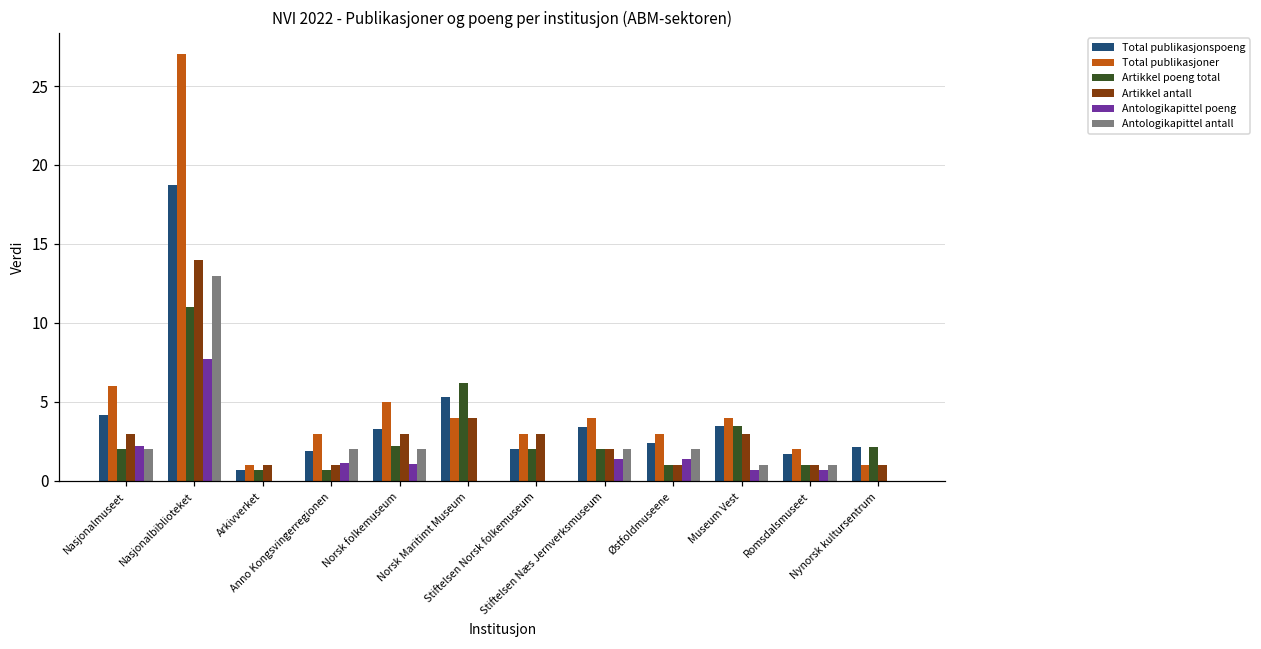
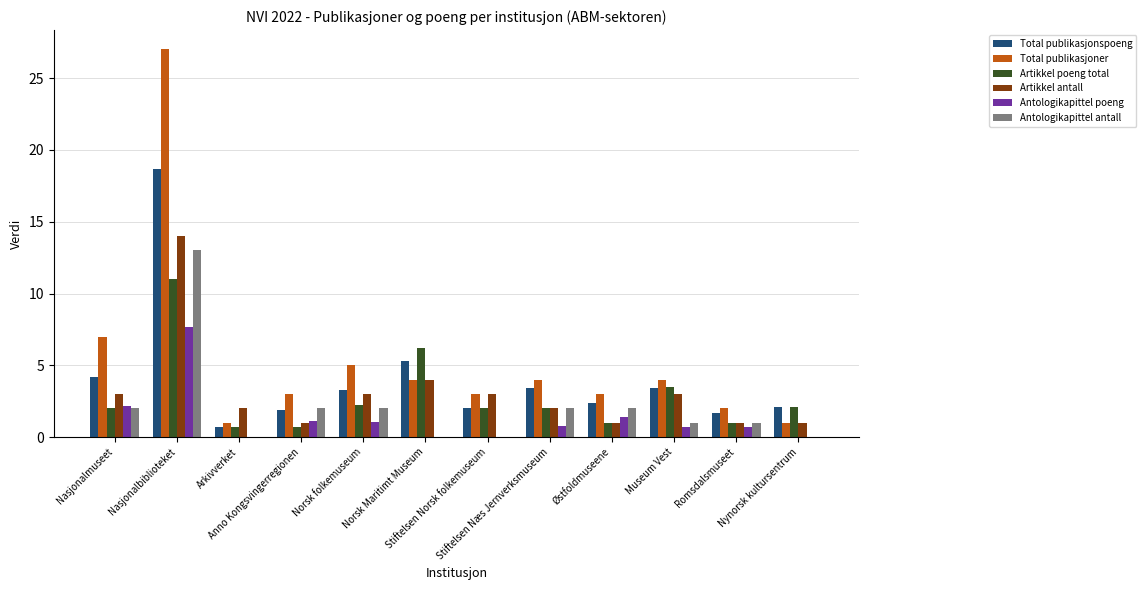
  {
    "Total publikasjonspoeng": {
      "Nasjonalmuseet": 4.2,
      "Nasjonalbiblioteket": 18.7,
      "Arkivverket": 0.7,
      "Anno Kongsvingerregionen": 1.9,
      "Norsk folkemuseum": 3.3,
      "Norsk Maritimt Museum": 5.3,
      "Stiftelsen Norsk folkemuseum": 2.0,
      "Stiftelsen Næs Jernverksmuseum": 3.4,
      "Østfoldmuseene": 2.4,
      "Museum Vest": 3.5,
      "Romsdalsmuseet": 1.7,
      "Nynorsk kultursentrum": 2.1
    },
    "Total publikasjoner": {
-     "Nasjonalmuseet": 6,
+     "Nasjonalmuseet": 7,
      "Nasjonalbiblioteket": 27,
      "Arkivverket": 1,
      "Anno Kongsvingerregionen": 3,
      "Norsk folkemuseum": 5,
      "Norsk Maritimt Museum": 4,
      "Stiftelsen Norsk folkemuseum": 3,
      "Stiftelsen Næs Jernverksmuseum": 4,
      "Østfoldmuseene": 3,
      "Museum Vest": 4,
      "Romsdalsmuseet": 2,
      "Nynorsk kultursentrum": 1
    },
    "Artikkel poeng total": {
      "Nasjonalmuseet": 2.0,
      "Nasjonalbiblioteket": 11.0,
      "Arkivverket": 0.7,
      "Anno Kongsvingerregionen": 0.7,
      "Norsk folkemuseum": 2.2,
      "Norsk Maritimt Museum": 6.2,
      "Stiftelsen Norsk folkemuseum": 2.0,
      "Stiftelsen Næs Jernverksmuseum": 2.0,
      "Østfoldmuseene": 1.0,
      "Museum Vest": 3.5,
      "Romsdalsmuseet": 1.0,
      "Nynorsk kultursentrum": 2.1
    },
    "Artikkel antall": {
      "Nasjonalmuseet": 3,
      "Nasjonalbiblioteket": 14,
-     "Arkivverket": 1,
+     "Arkivverket": 2,
      "Anno Kongsvingerregionen": 1,
      "Norsk folkemuseum": 3,
      "Norsk Maritimt Museum": 4,
      "Stiftelsen Norsk folkemuseum": 3,
      "Stiftelsen Næs Jernverksmuseum": 2,
      "Østfoldmuseene": 1,
      "Museum Vest": 3,
      "Romsdalsmuseet": 1,
      "Nynorsk kultursentrum": 1
    },
    "Antologikapittel poeng": {
      "Nasjonalmuseet": 2.2,
      "Nasjonalbiblioteket": 7.7,
      "Arkivverket": 0.0,
      "Anno Kongsvingerregionen": 1.2,
      "Norsk folkemuseum": 1.1,
      "Norsk Maritimt Museum": 0.0,
      "Stiftelsen Norsk folkemuseum": 0.0,
-     "Stiftelsen Næs Jernverksmuseum": 1.4,
+     "Stiftelsen Næs Jernverksmuseum": 0.8,
      "Østfoldmuseene": 1.4,
      "Museum Vest": 0.7,
      "Romsdalsmuseet": 0.7,
      "Nynorsk kultursentrum": 0.0
    },
    "Antologikapittel antall": {
      "Nasjonalmuseet": 2.0,
      "Nasjonalbiblioteket": 13.0,
      "Arkivverket": 0.0,
      "Anno Kongsvingerregionen": 2.0,
      "Norsk folkemuseum": 2.0,
      "Norsk Maritimt Museum": 0.0,
      "Stiftelsen Norsk folkemuseum": 0.0,
      "Stiftelsen Næs Jernverksmuseum": 2.0,
      "Østfoldmuseene": 2.0,
      "Museum Vest": 1.0,
      "Romsdalsmuseet": 1.0,
      "Nynorsk kultursentrum": 0.0
    }
  }
